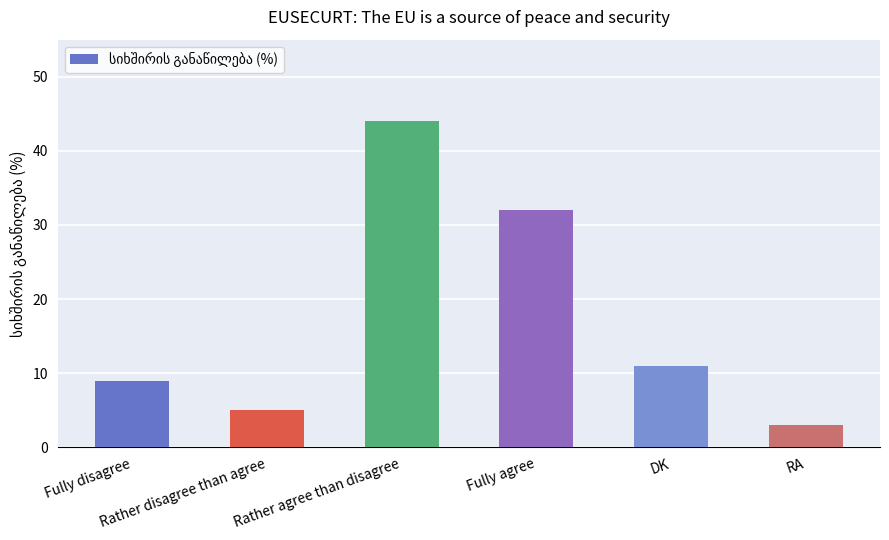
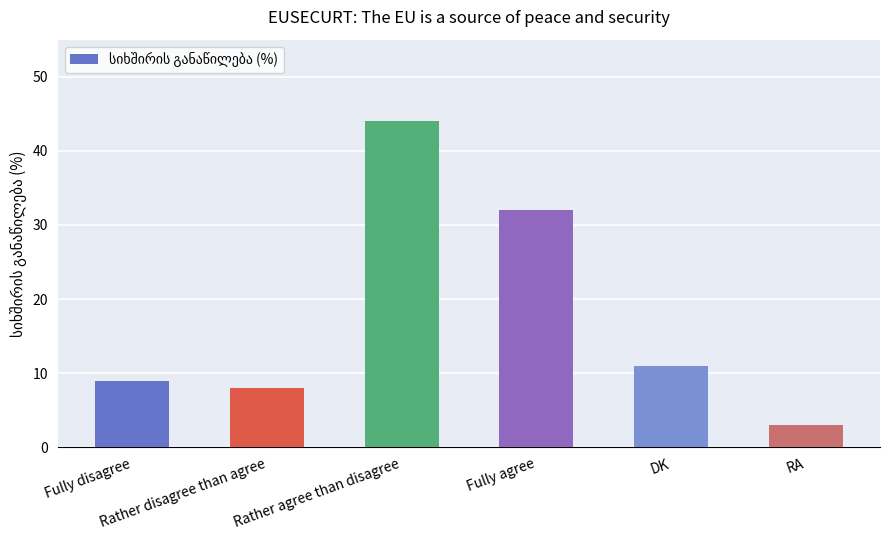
  {
    "Fully disagree": 9,
-   "Rather disagree than agree": 5,
+   "Rather disagree than agree": 8,
    "Rather agree than disagree": 44,
    "Fully agree": 32,
    "DK": 11,
    "RA": 3
  }
